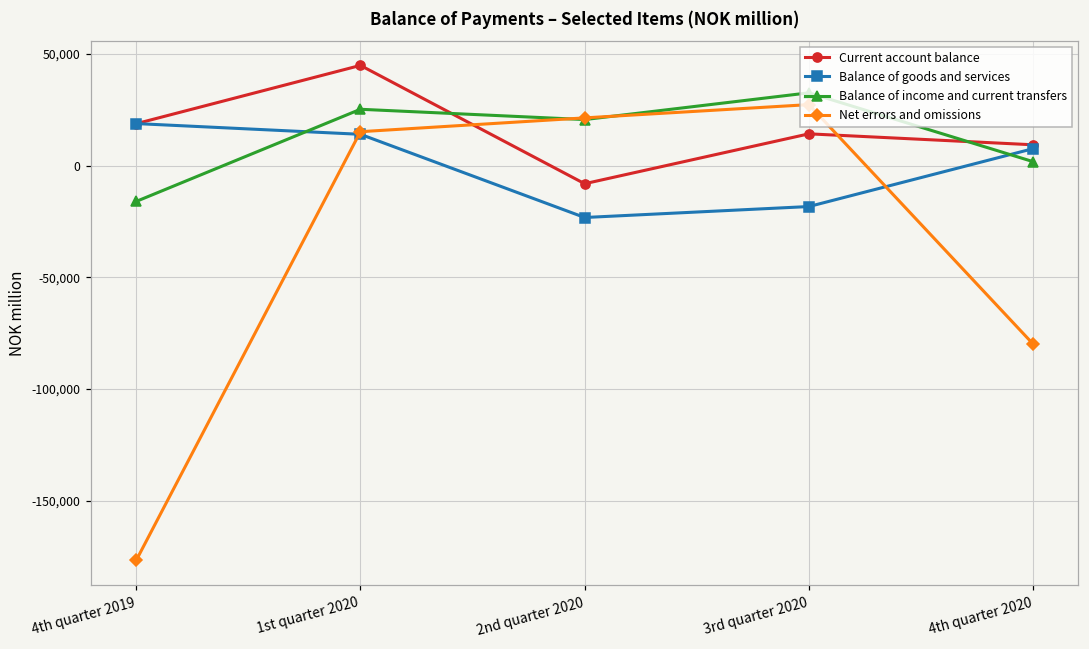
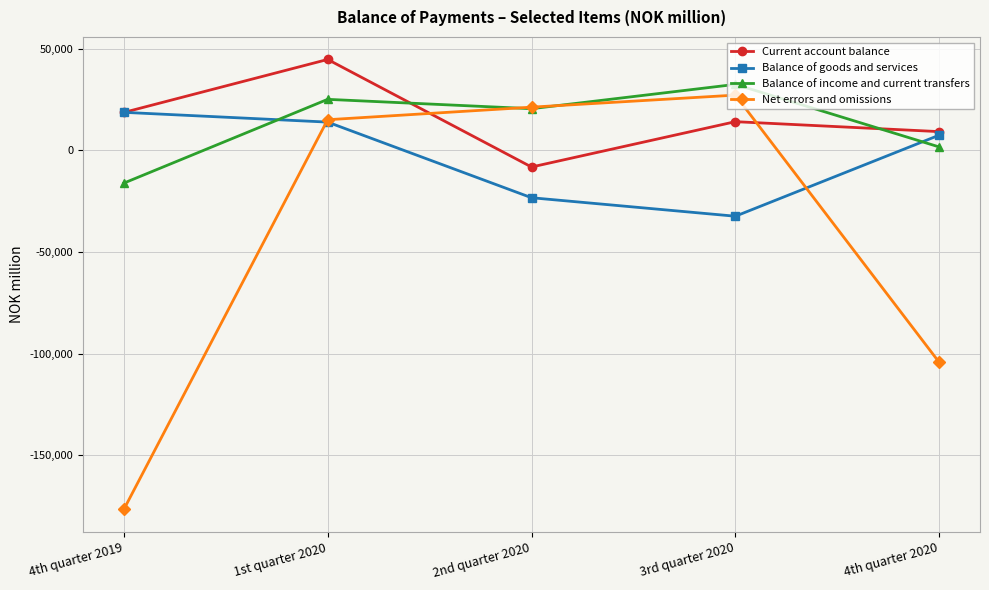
  {
    "Current account balance": {
      "1st quarter 2020": "45,000",
      "2nd quarter 2020": "-8,000",
      "3rd quarter 2020": "14,000",
      "4th quarter 2020": "9,000"
    },
    "Balance of goods and services": {
      "2nd quarter 2020": "-23,000",
-     "3rd quarter 2020": "-18,000",
+     "3rd quarter 2020": "-32,000",
      "4th quarter 2020": "8,000"
    },
    "Balance of income and current transfers": {
      "4th quarter 2019": "-16,000",
      "1st quarter 2020": "25,000",
      "4th quarter 2020": "2,000"
    },
    "Net errors and omissions": {
      "4th quarter 2019": "-177,000",
-     "4th quarter 2020": "-80,000"
+     "4th quarter 2020": "-104,000"
    }
  }
